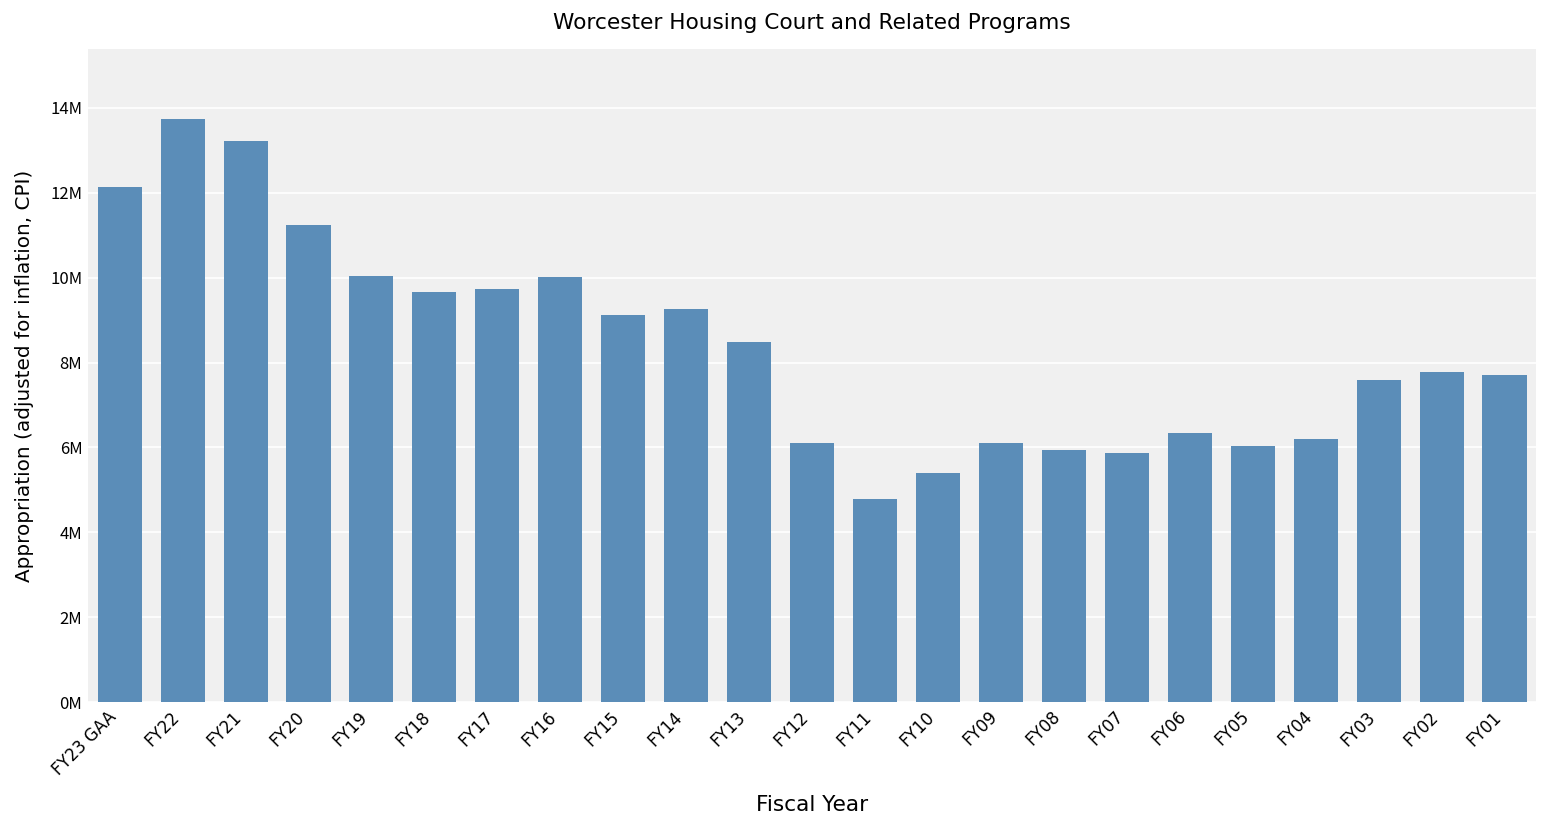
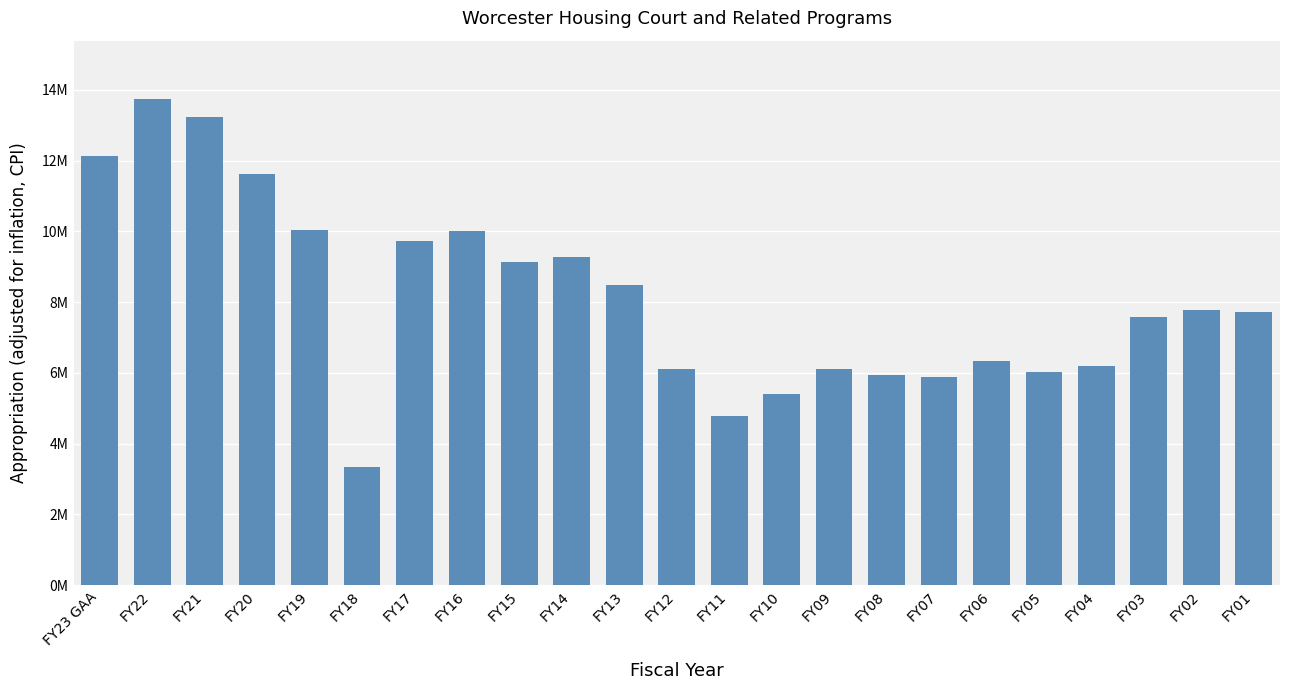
  {
    "FY23 GAA": 12100000,
    "FY22": 13700000,
    "FY21": 13200000,
-   "FY20": 11200000,
+   "FY20": 11600000,
    "FY19": 10000000,
-   "FY18": 9700000,
+   "FY18": 3300000,
    "FY17": 9700000,
    "FY16": 10000000,
    "FY15": 9100000,
    "FY14": 9300000,
    "FY13": 8500000,
    "FY12": 6100000,
    "FY11": 4800000,
    "FY10": 5400000,
    "FY09": 6100000,
    "FY08": 6000000,
    "FY07": 5900000,
    "FY06": 6300000,
    "FY05": 6000000,
    "FY04": 6200000,
    "FY03": 7600000,
    "FY02": 7800000,
    "FY01": 7700000
  }
